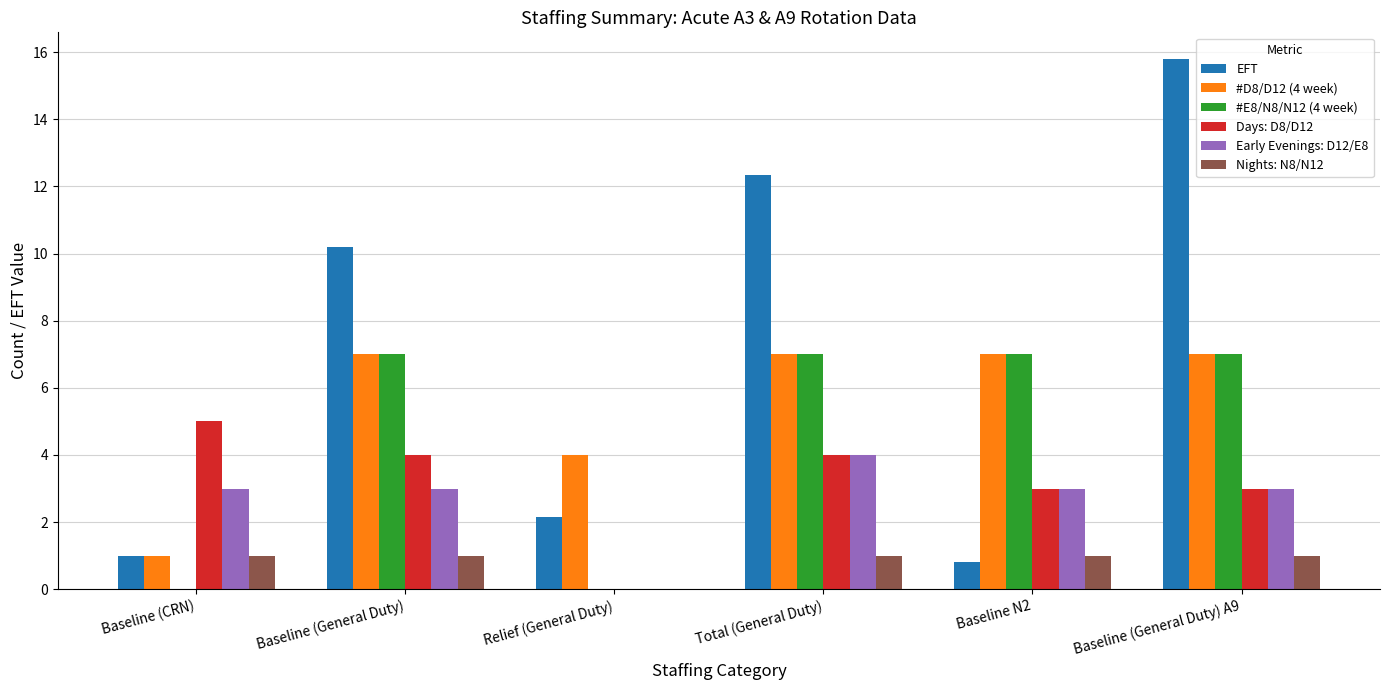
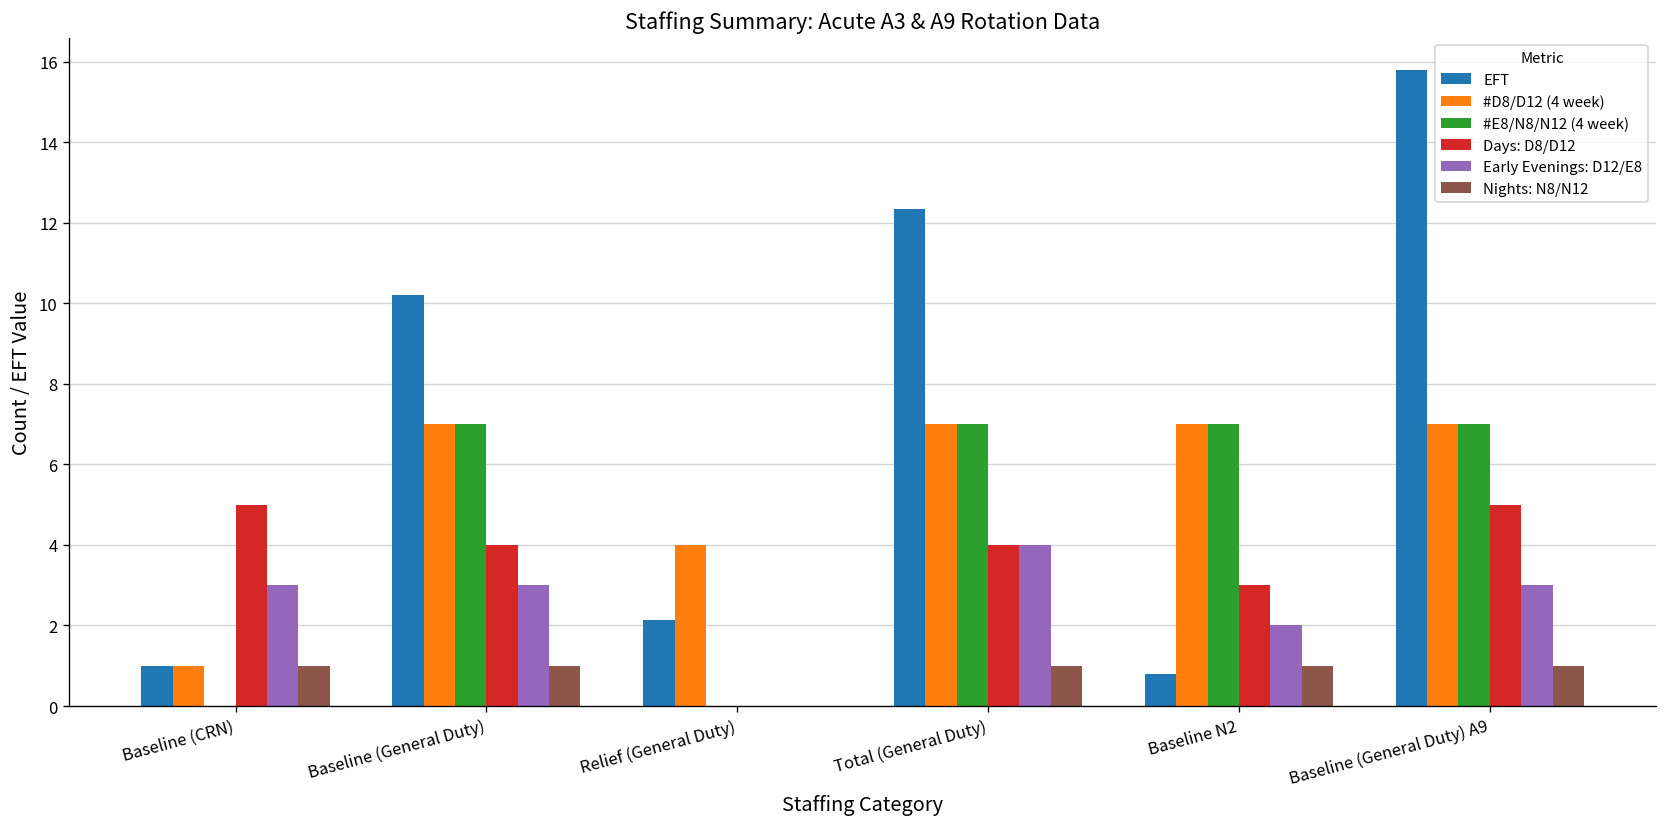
  {
    "EFT": {
      "Baseline (CRN)": 1,
      "Baseline (General Duty)": 10.2,
      "Relief (General Duty)": 2.1,
      "Total (General Duty)": 12.3,
      "Baseline N2": 0.8,
      "Baseline (General Duty) A9": 15.8
    },
    "#D8/D12 (4 week)": {
      "Baseline (CRN)": 1,
      "Baseline (General Duty)": 7,
      "Relief (General Duty)": 4,
      "Total (General Duty)": 7,
      "Baseline N2": 7,
      "Baseline (General Duty) A9": 7
    },
    "#E8/N8/N12 (4 week)": {
      "Baseline (CRN)": 0,
      "Baseline (General Duty)": 7,
      "Relief (General Duty)": 0,
      "Total (General Duty)": 7,
      "Baseline N2": 7,
      "Baseline (General Duty) A9": 7
    },
    "Days: D8/D12": {
      "Baseline (CRN)": 5,
      "Baseline (General Duty)": 4,
      "Relief (General Duty)": 0,
      "Total (General Duty)": 4,
      "Baseline N2": 3,
-     "Baseline (General Duty) A9": 3
+     "Baseline (General Duty) A9": 5
    },
    "Early Evenings: D12/E8": {
      "Baseline (CRN)": 3,
      "Baseline (General Duty)": 3,
      "Relief (General Duty)": 0,
      "Total (General Duty)": 4,
-     "Baseline N2": 3,
+     "Baseline N2": 2,
      "Baseline (General Duty) A9": 3
    },
    "Nights: N8/N12": {
      "Baseline (CRN)": 1,
      "Baseline (General Duty)": 1,
      "Relief (General Duty)": 0,
      "Total (General Duty)": 1,
      "Baseline N2": 1,
      "Baseline (General Duty) A9": 1
    }
  }
